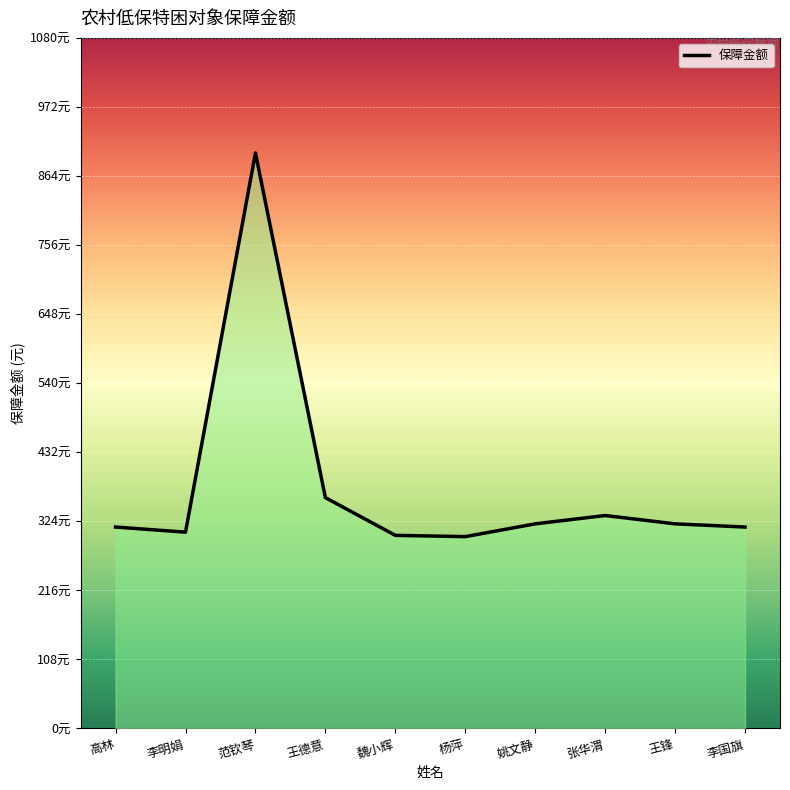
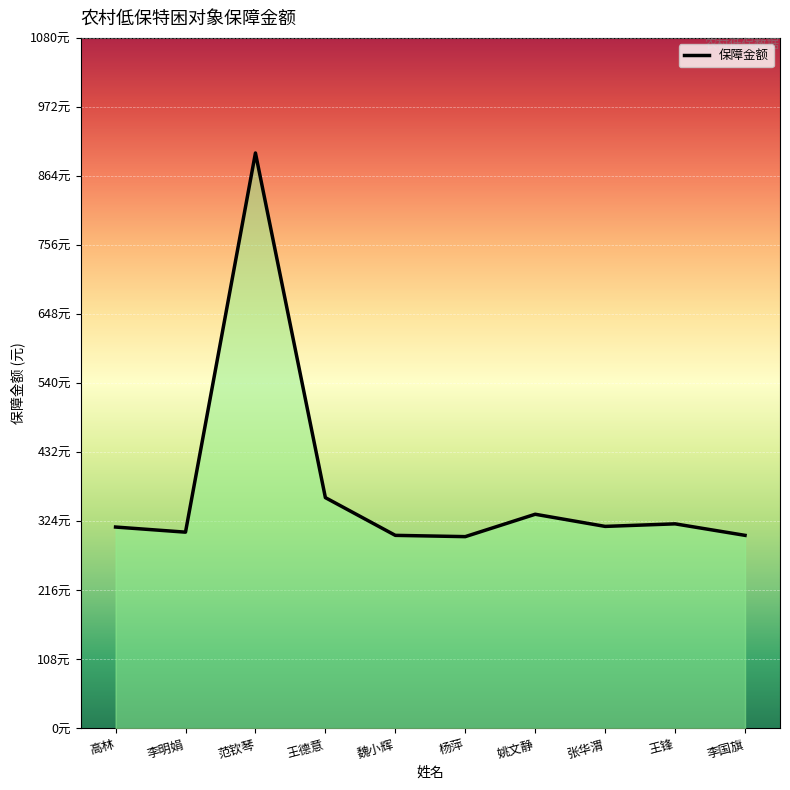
  {
    "高林": "320元",
    "李明娟": "310元",
    "范钦琴": "900元",
    "王德意": "360元",
    "魏小辉": "300元",
    "杨萍": "300元",
-   "姚文静": "320元",
-   "张华渭": "330元",
+   "姚文静": "340元",
+   "张华渭": "320元",
    "王锋": "320元",
-   "李国旗": "320元"
+   "李国旗": "300元"
  }
